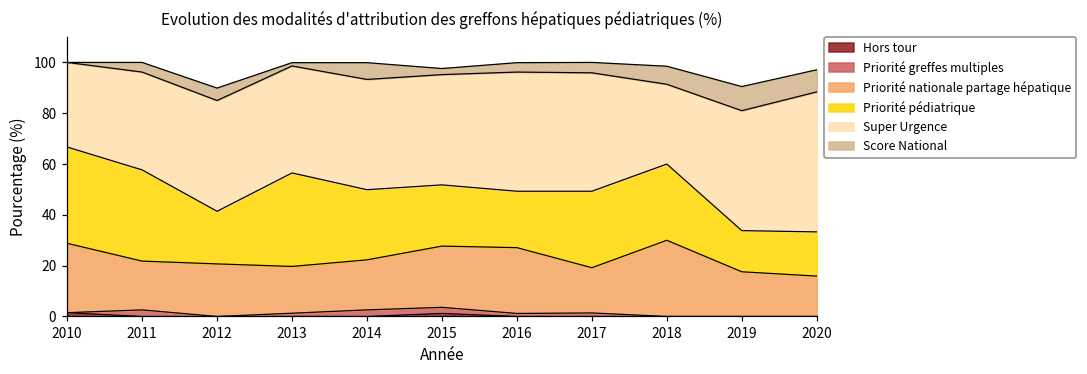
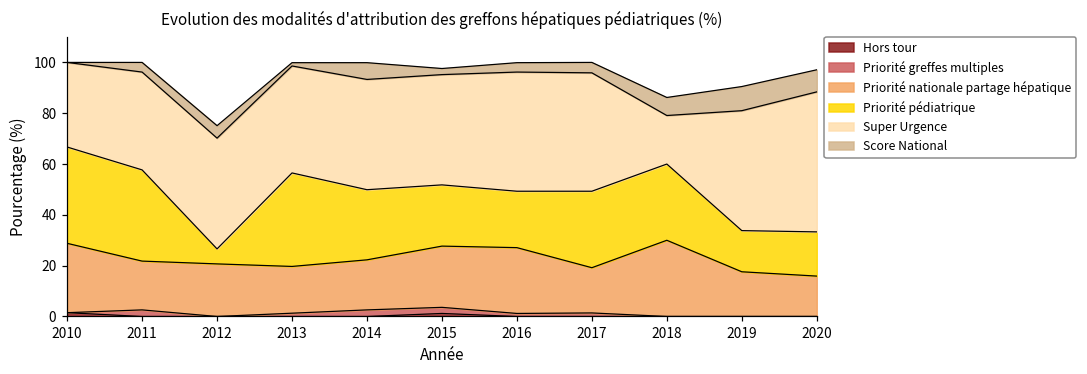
  {
    "Hors tour": {
      "2011": 0,
      "2013": 0,
      "2014": 0,
      "2015": 1,
      "2016": 0,
      "2017": 0
    },
    "Priorité greffes multiples": {
      "2011": 3,
      "2013": 1,
      "2014": 3,
      "2015": 2,
      "2016": 1,
      "2017": 1
    },
    "Priorité pédiatrique": {
      "2010": 38,
      "2011": 36,
-     "2012": 21,
+     "2012": 6,
      "2013": 37,
      "2014": 28,
      "2015": 24,
      "2016": 22,
      "2017": 30,
      "2018": 30,
      "2019": 16,
      "2020": 17
    },
    "Super Urgence": {
      "2011": 39,
      "2012": 44,
      "2013": 42,
      "2014": 43,
      "2015": 43,
      "2016": 47,
      "2017": 47,
-     "2018": 31,
+     "2018": 19,
      "2019": 47,
      "2020": 55
    }
  }
